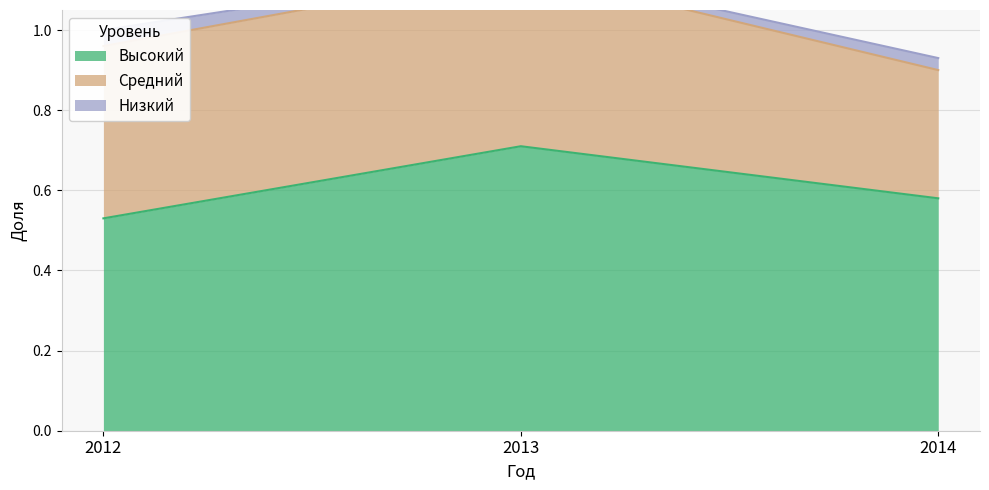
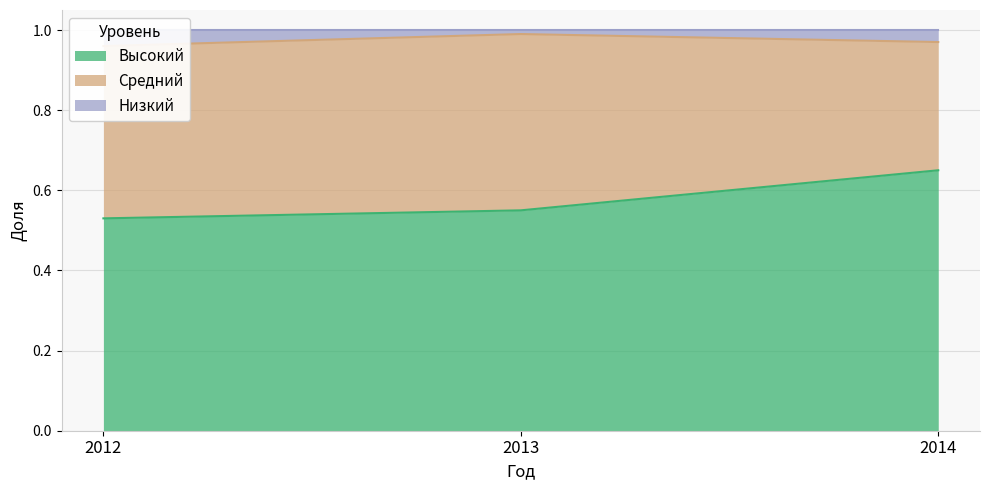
  {
    "Высокий": {
      "2012": 0.53,
-     "2013": 0.71,
-     "2014": 0.58
+     "2013": 0.55,
+     "2014": 0.65
    },
    "Средний": {
      "2014": 0.32
    },
    "Низкий": {
      "2014": 0.03
    }
  }
